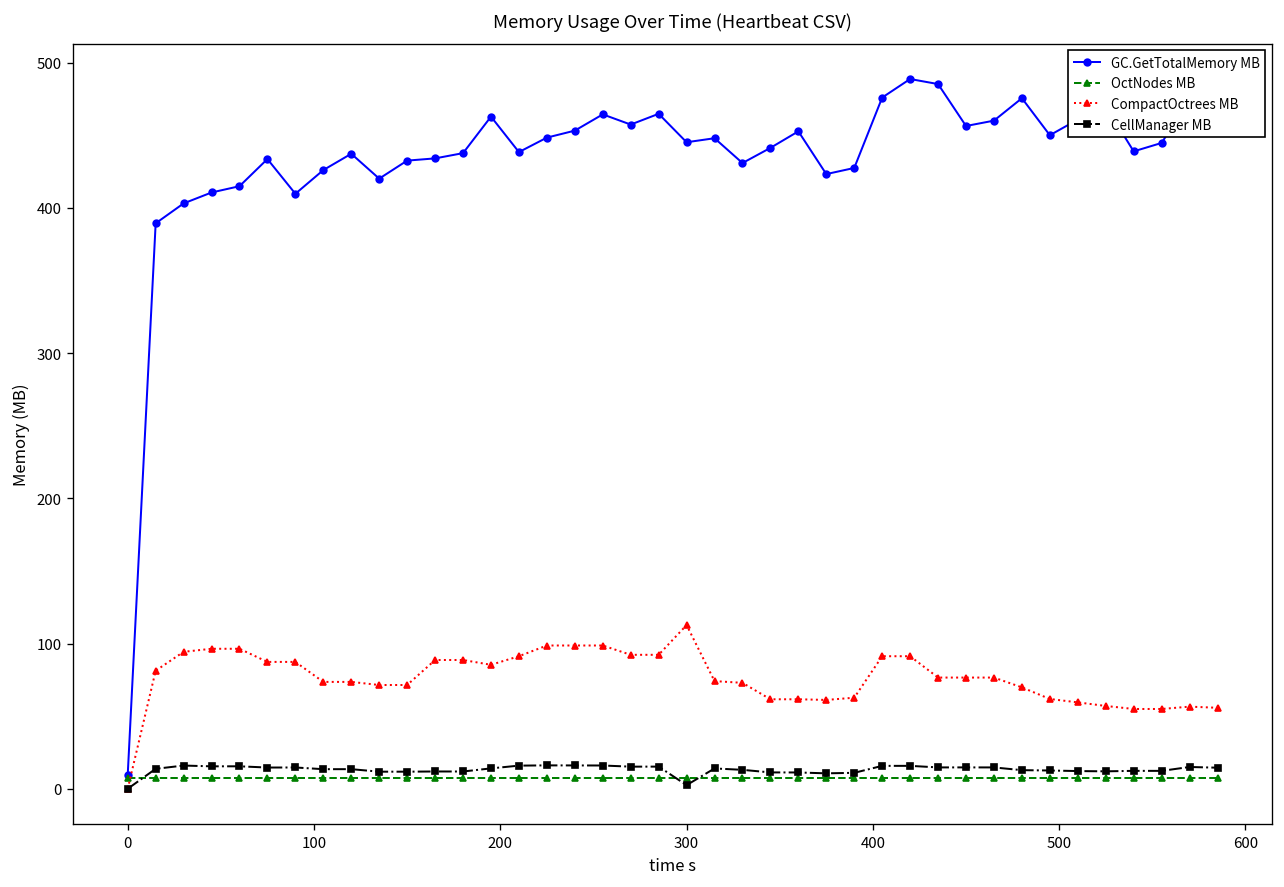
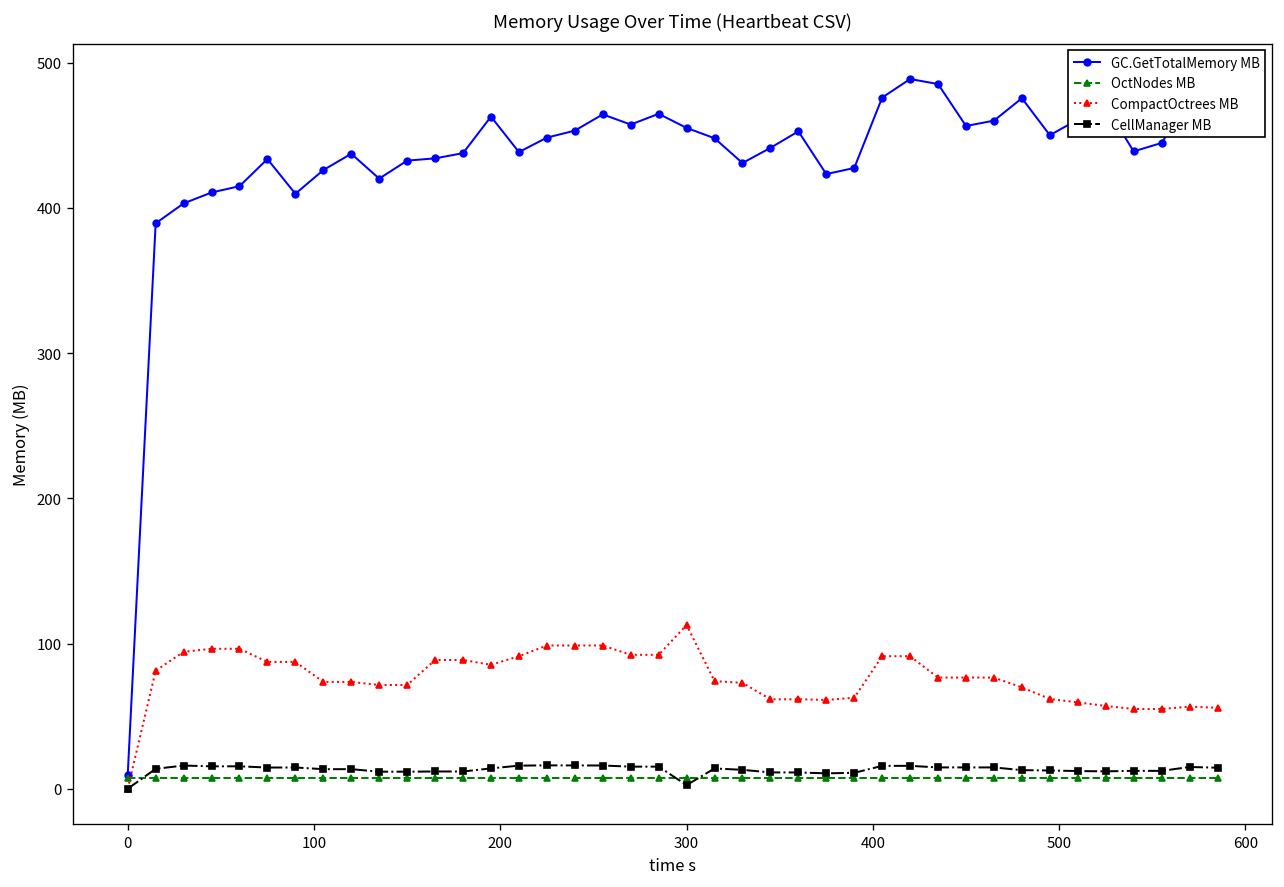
  {
    "GC.GetTotalMemory MB": {
      "0": 10,
-     "300": 445
+     "300": 455
    },
    "OctNodes MB": {
      "0": 7,
      "300": 7
    },
    "CompactOctrees MB": {
      "300": 113
    },
    "CellManager MB": {
      "300": 3
    }
  }
